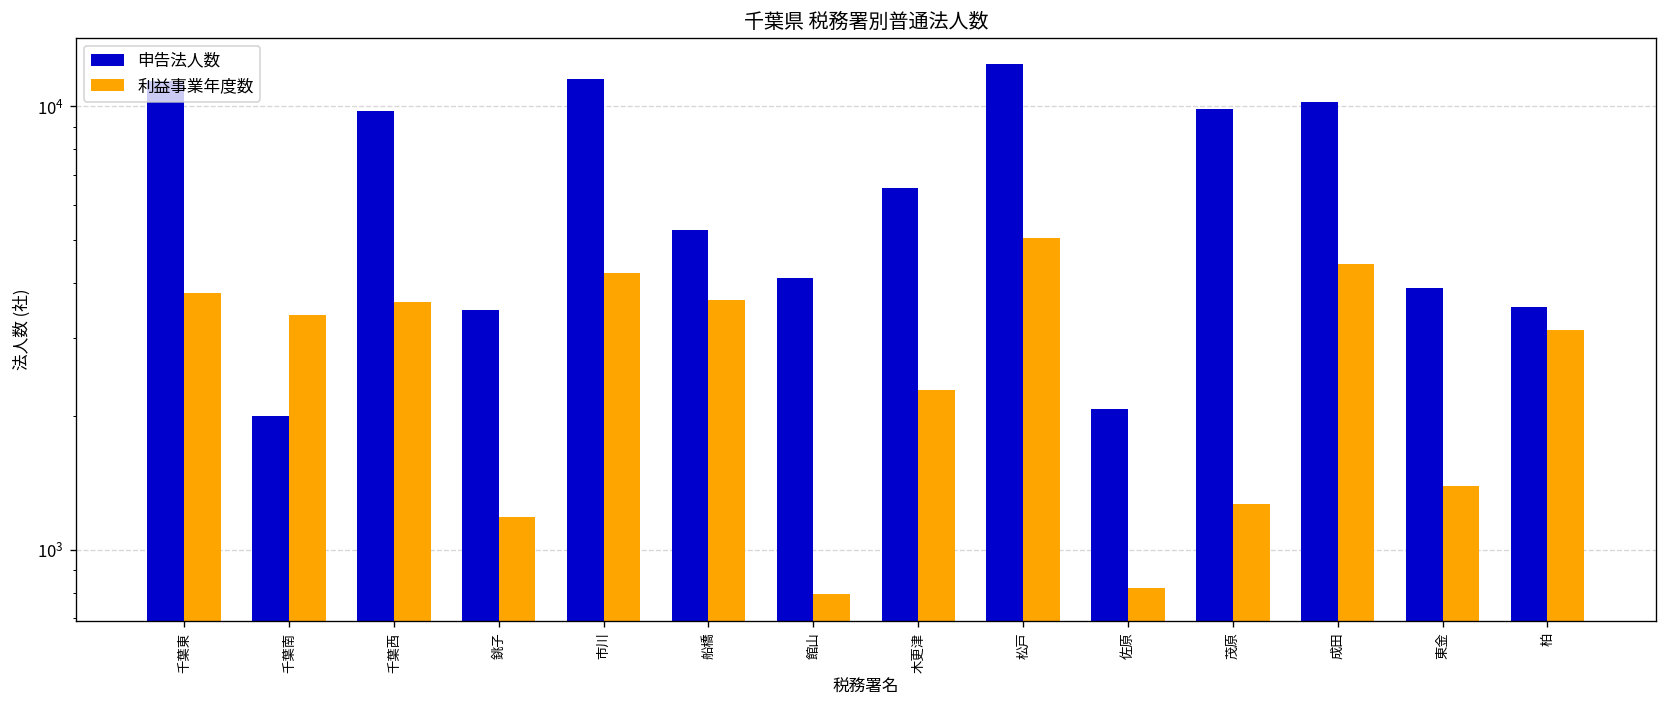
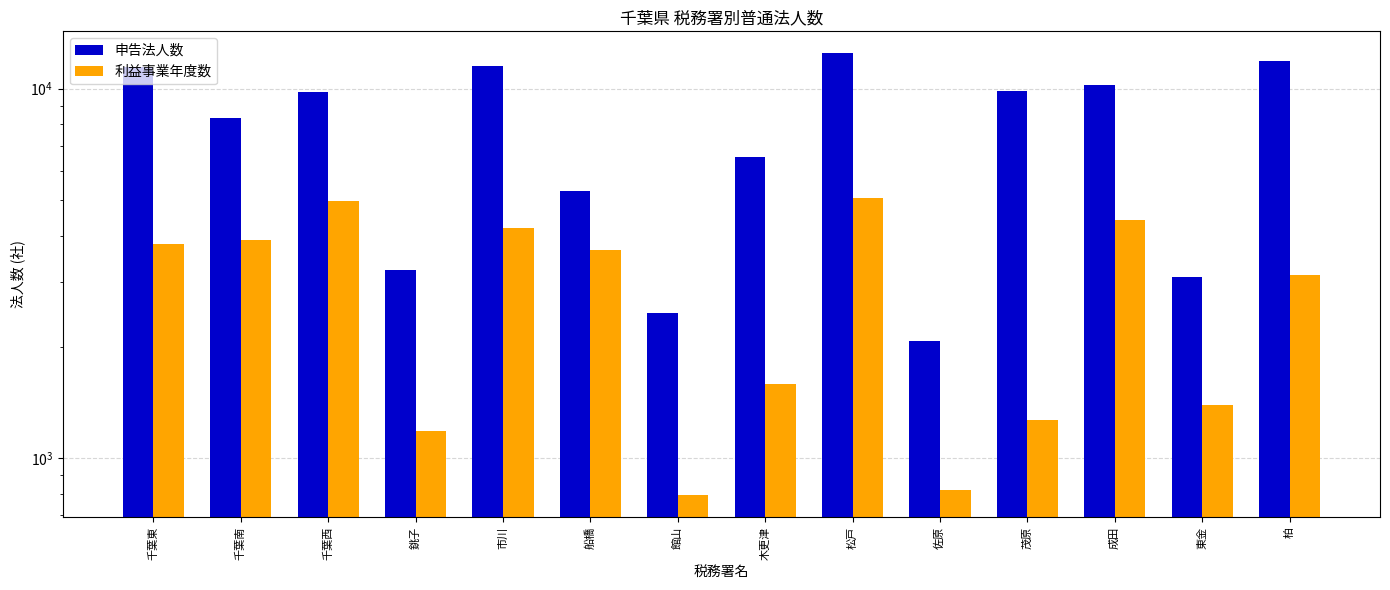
  {
    "申告法人数": {
-     "千葉南": 2000,
+     "千葉南": 8300,
      "千葉西": 9800,
-     "銚子": 3500,
+     "銚子": 3200,
      "市川": 11500,
      "船橋": 5300,
-     "館山": 4100,
+     "館山": 2500,
      "木更津": 6500,
      "松戸": 12500,
      "佐原": 2100,
      "茂原": 9900,
      "成田": 10200,
-     "東金": 3900,
-     "柏": 3500
+     "東金": 3100,
+     "柏": 11900
    },
    "利益事業年度数": {
      "千葉東": 3800,
-     "千葉南": 3400,
-     "千葉西": 3600,
+     "千葉南": 3900,
+     "千葉西": 5000,
      "銚子": 1180,
      "市川": 4200,
      "船橋": 3700,
      "館山": 790,
-     "木更津": 2300,
+     "木更津": 1580,
      "松戸": 5000,
      "佐原": 820,
      "茂原": 1270,
      "成田": 4400,
      "東金": 1390,
      "柏": 3100
    }
  }
